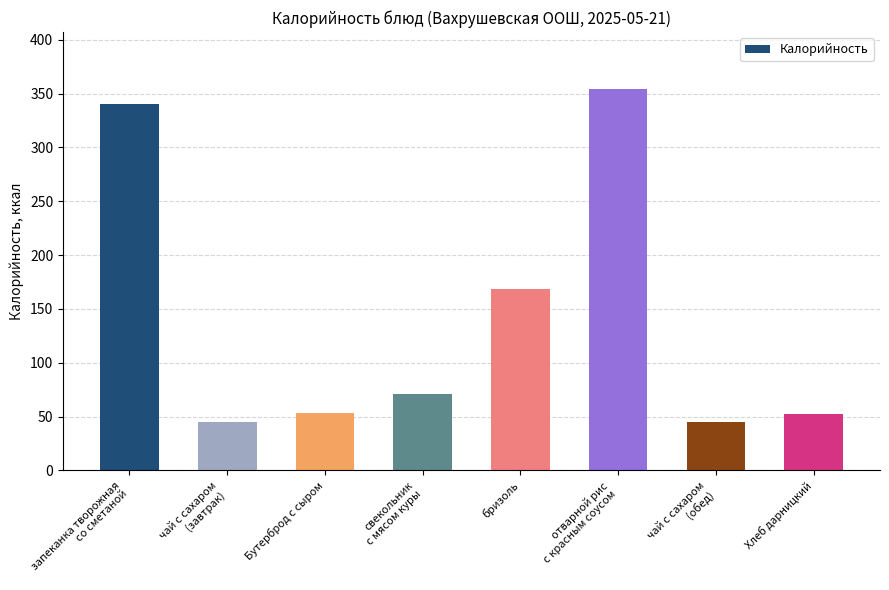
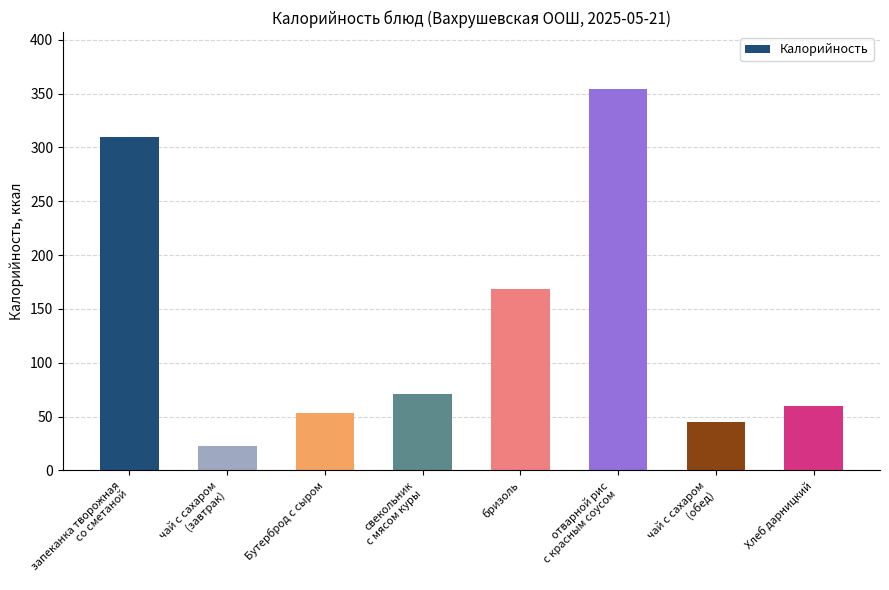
  {
-   "запеканка творожная со сметаной": 341,
-   "чай с сахаром (завтрак)": 45,
+   "запеканка творожная со сметаной": 310,
+   "чай с сахаром (завтрак)": 22,
    "Бутерброд с сыром": 53,
    "свекольник с мясом куры": 71,
    "бризоль": 168,
    "отварной рис с красным соусом": 354,
    "чай с сахаром (обед)": 45,
-   "Хлеб дарницкий": 52
+   "Хлеб дарницкий": 60
  }
